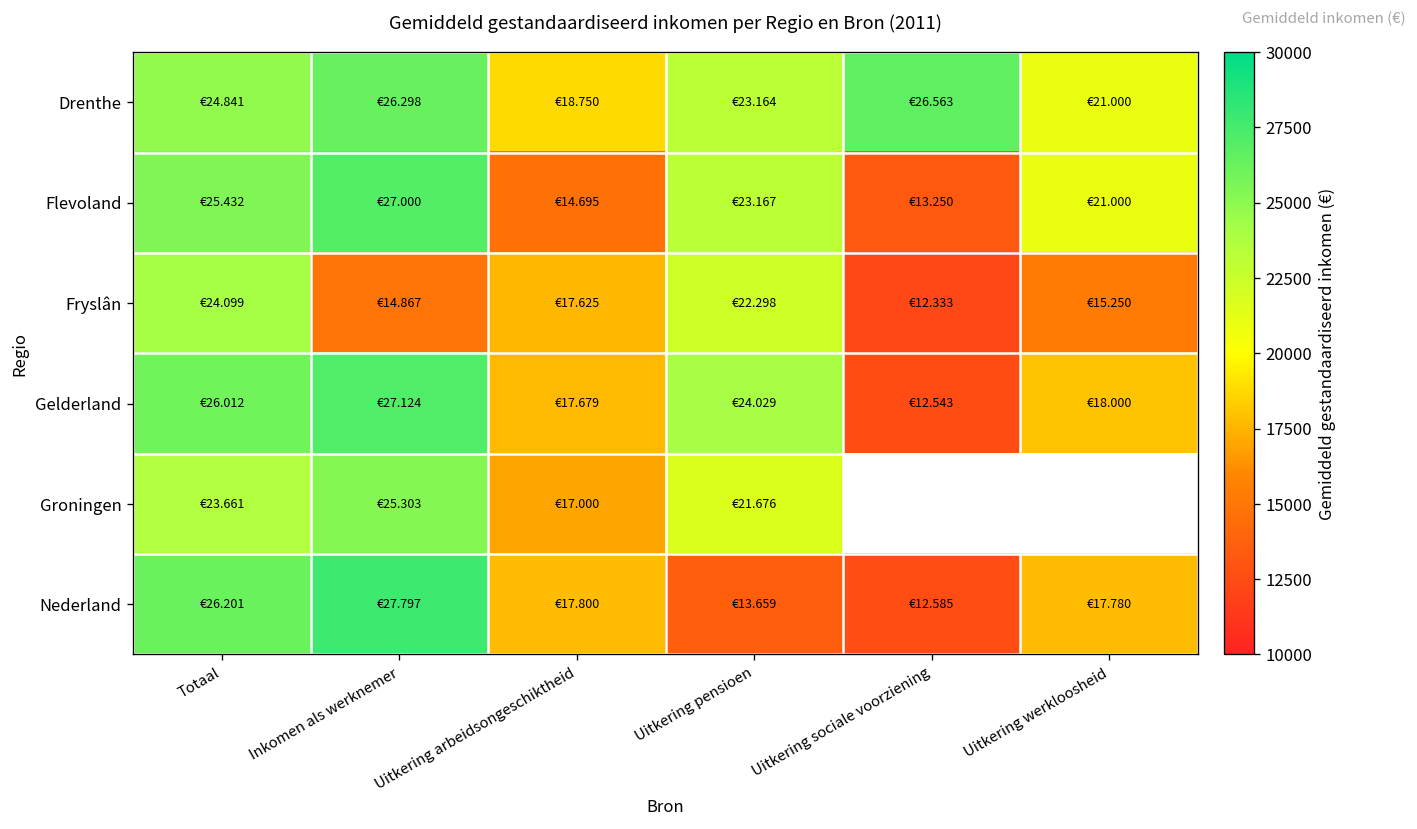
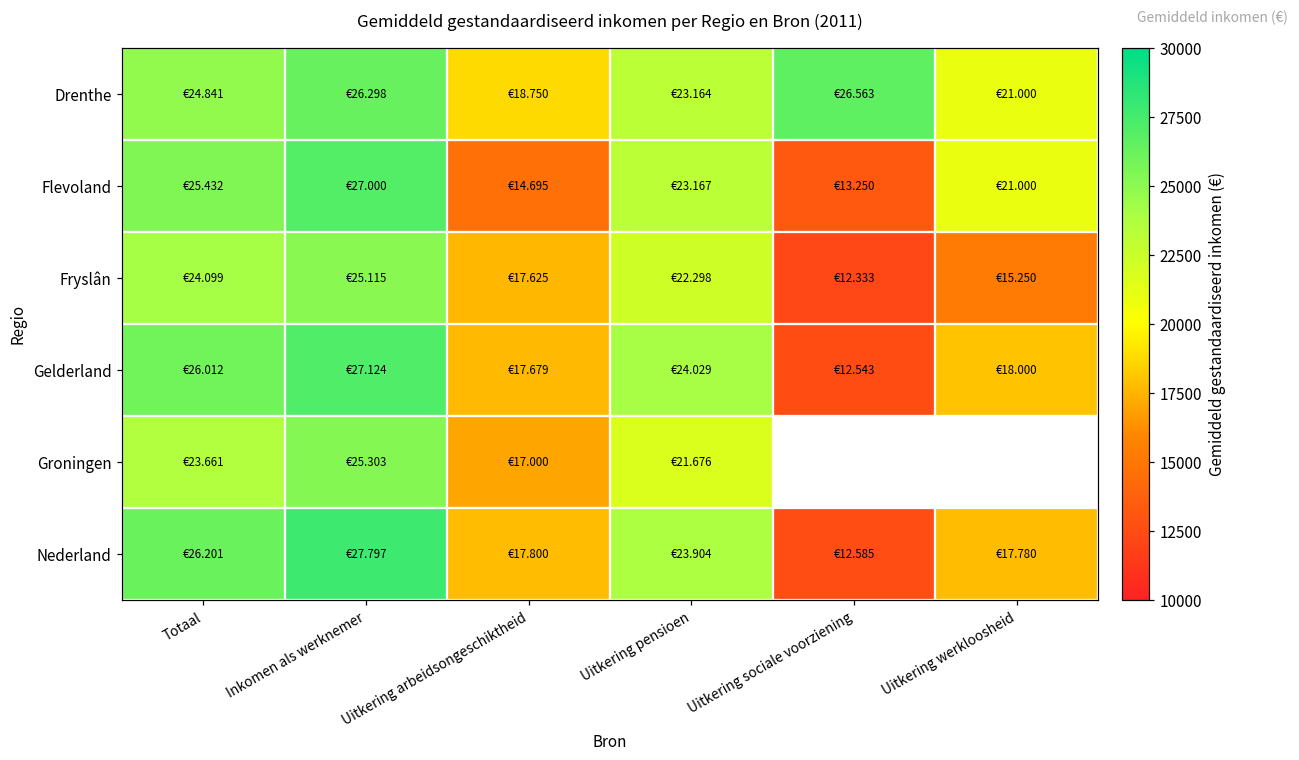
  {
    "Drenthe": {
      "Totaal": "€24.841",
      "Inkomen als werknemer": "€26.298",
      "Uitkering arbeidsongeschiktheid": "€18.750",
      "Uitkering pensioen": "€23.164",
      "Uitkering sociale voorziening": "€26.563",
      "Uitkering werkloosheid": "€21.000"
    },
    "Flevoland": {
      "Totaal": "€25.432",
      "Inkomen als werknemer": "€27.000",
      "Uitkering arbeidsongeschiktheid": "€14.695",
      "Uitkering pensioen": "€23.167",
      "Uitkering sociale voorziening": "€13.250",
      "Uitkering werkloosheid": "€21.000"
    },
    "Fryslân": {
      "Totaal": "€24.099",
-     "Inkomen als werknemer": "€14.867",
+     "Inkomen als werknemer": "€25.115",
      "Uitkering arbeidsongeschiktheid": "€17.625",
      "Uitkering pensioen": "€22.298",
      "Uitkering sociale voorziening": "€12.333",
      "Uitkering werkloosheid": "€15.250"
    },
    "Gelderland": {
      "Totaal": "€26.012",
      "Inkomen als werknemer": "€27.124",
      "Uitkering arbeidsongeschiktheid": "€17.679",
      "Uitkering pensioen": "€24.029",
      "Uitkering sociale voorziening": "€12.543",
      "Uitkering werkloosheid": "€18.000"
    },
    "Groningen": {
      "Totaal": "€23.661",
      "Inkomen als werknemer": "€25.303",
      "Uitkering arbeidsongeschiktheid": "€17.000",
      "Uitkering pensioen": "€21.676"
    },
    "Nederland": {
      "Totaal": "€26.201",
      "Inkomen als werknemer": "€27.797",
      "Uitkering arbeidsongeschiktheid": "€17.800",
-     "Uitkering pensioen": "€13.659",
+     "Uitkering pensioen": "€23.904",
      "Uitkering sociale voorziening": "€12.585",
      "Uitkering werkloosheid": "€17.780"
    }
  }
